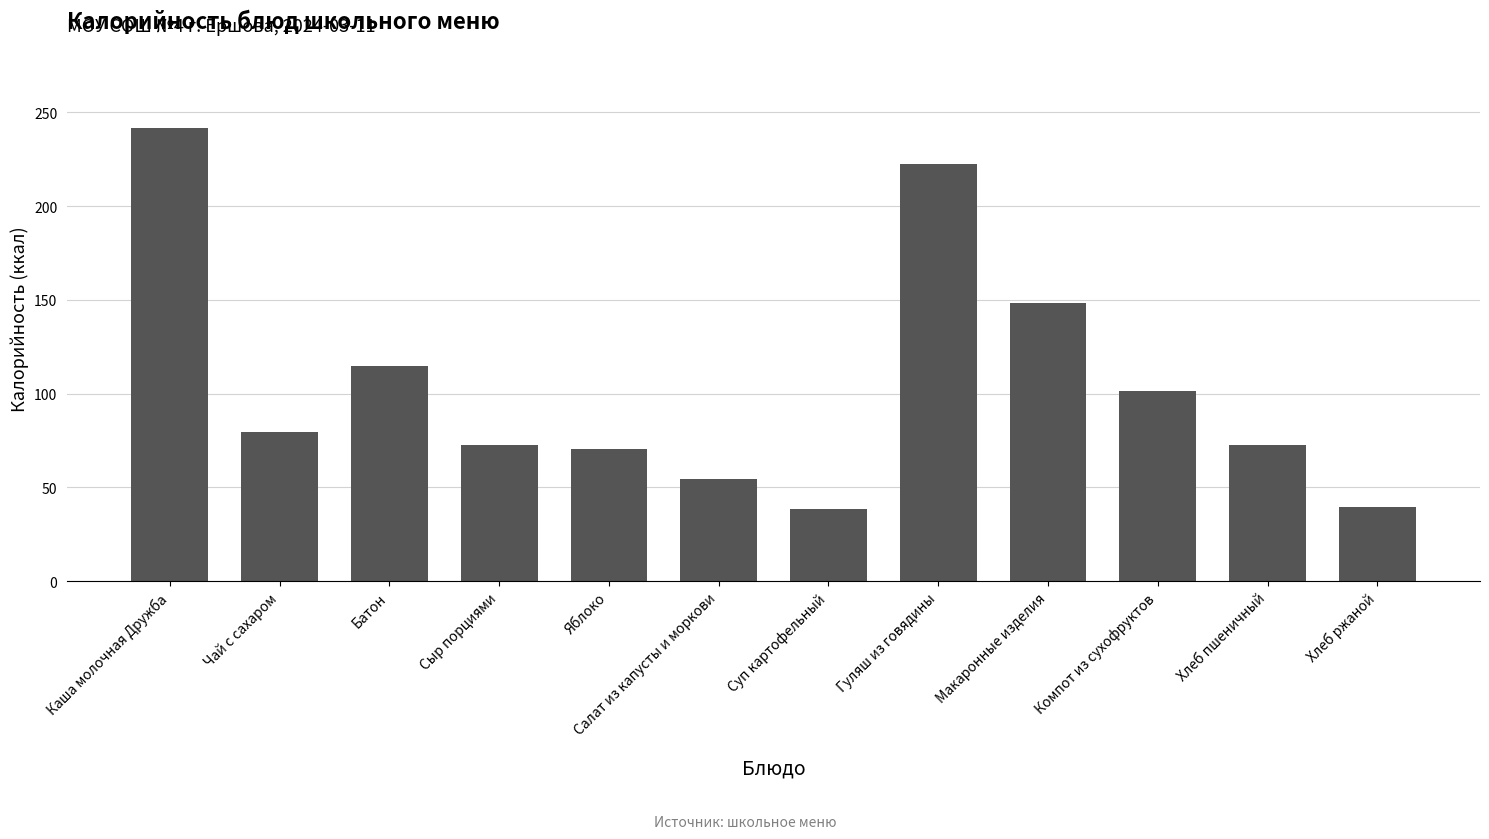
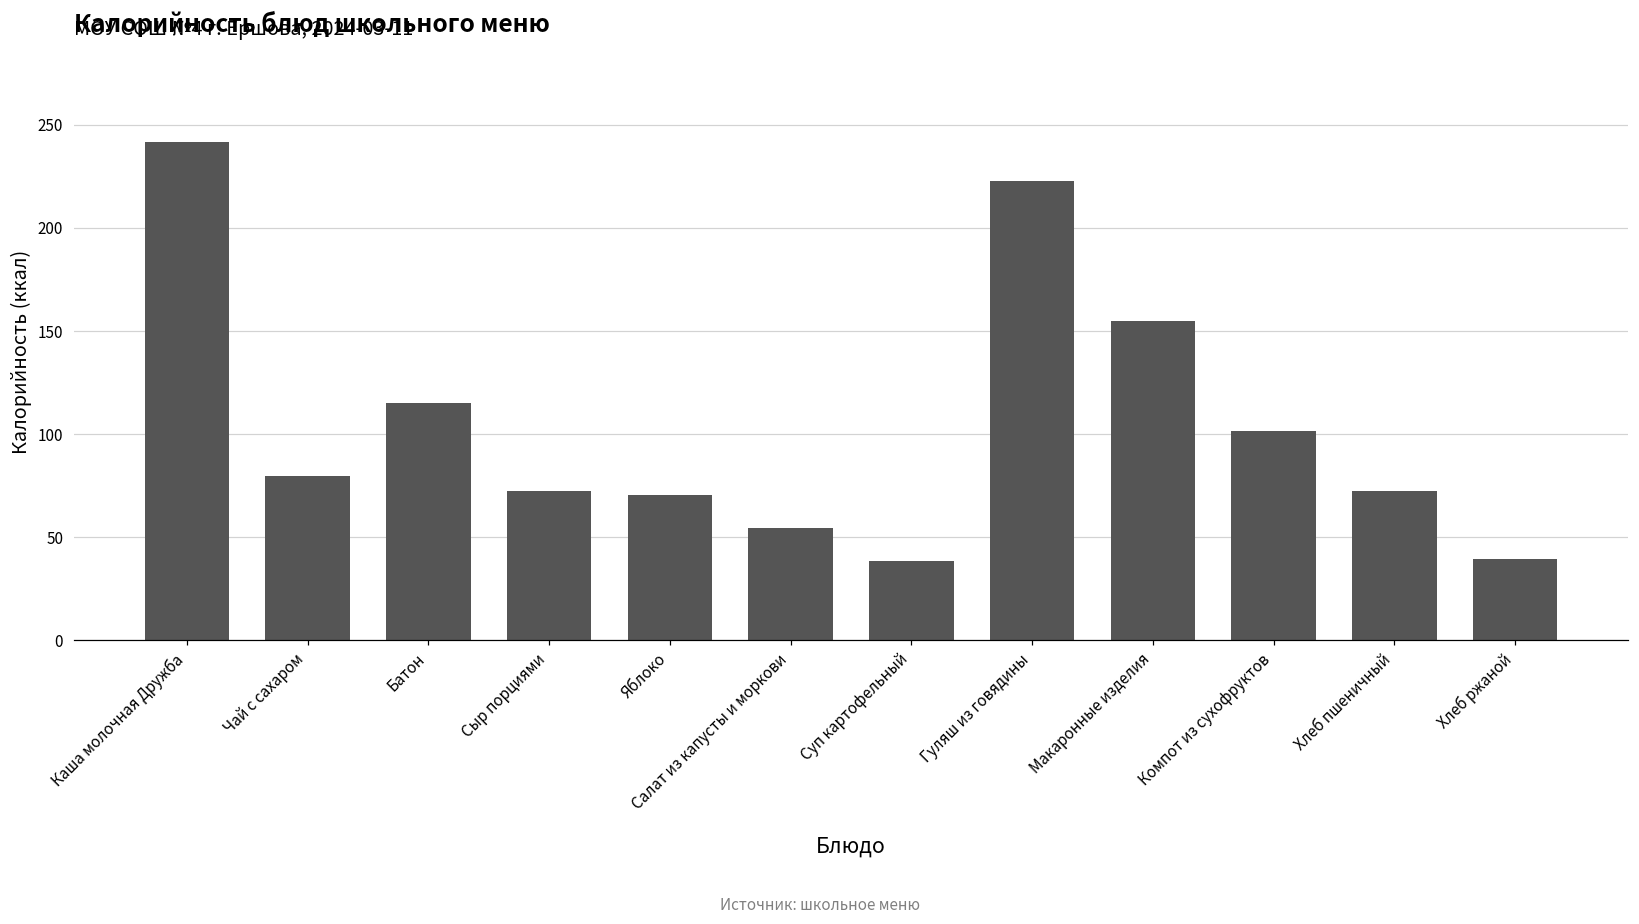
  {
    "Каша молочная Дружба": 242,
    "Чай с сахаром": 80,
    "Батон": 115,
    "Сыр порциями": 73,
    "Яблоко": 71,
    "Салат из капусты и моркови": 54,
    "Суп картофельный": 38,
    "Гуляш из говядины": 223,
-   "Макаронные изделия": 149,
+   "Макаронные изделия": 155,
    "Компот из сухофруктов": 101,
    "Хлеб пшеничный": 73,
    "Хлеб ржаной": 40
  }
